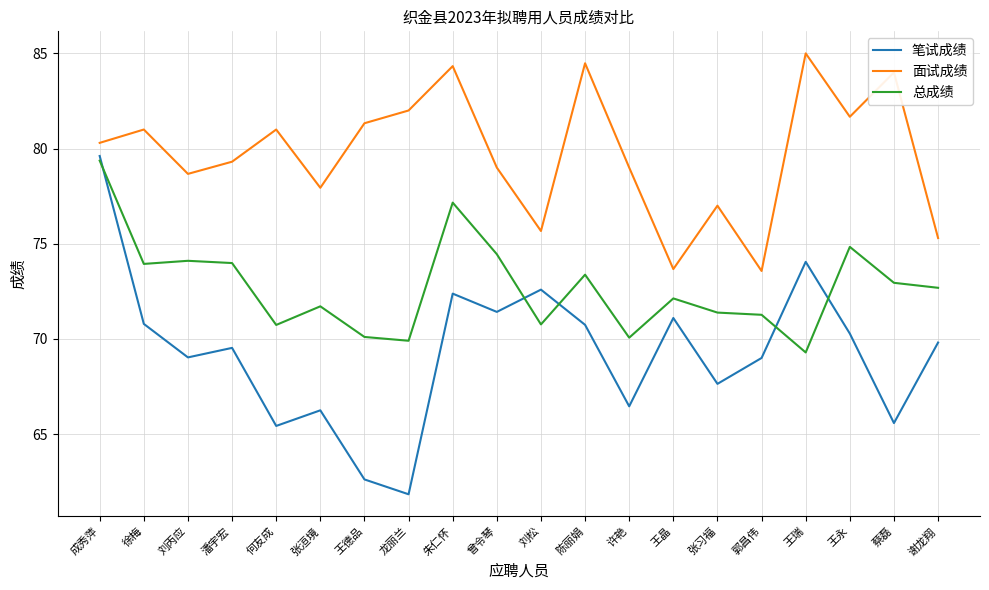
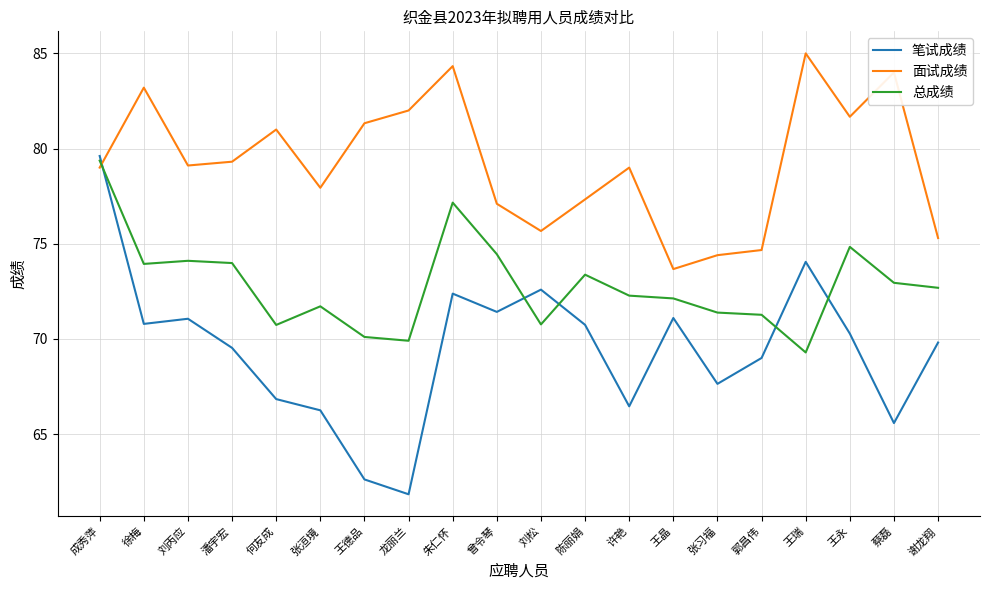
  {
    "笔试成绩": {
      "成秀萍": 79.6,
      "徐梅": 70.8,
-     "刘丙应": 69.0,
+     "刘丙应": 71.1,
      "潘宇宏": 69.5,
-     "何友成": 65.4,
+     "何友成": 66.8,
      "张洹境": 66.3,
      "王德品": 62.6,
      "龙丽兰": 61.8,
      "朱仁怀": 72.4,
      "曾令琴": 71.4,
      "刘松": 72.6,
      "陈丽娟": 70.7,
      "许艳": 66.5,
      "王晶": 71.1,
      "张习福": 67.6,
      "郭昌伟": 69.0,
      "王瑞": 74.1,
      "王永": 70.3,
      "蔡磊": 65.6,
      "谢龙翔": 69.8
    },
    "面试成绩": {
-     "成秀萍": 80.3,
-     "徐梅": 81.0,
-     "刘丙应": 78.7,
+     "成秀萍": 79.0,
+     "徐梅": 83.2,
+     "刘丙应": 79.1,
      "潘宇宏": 79.3,
      "何友成": 81.0,
      "张洹境": 77.9,
      "王德品": 81.3,
      "龙丽兰": 82.0,
      "朱仁怀": 84.3,
-     "曾令琴": 79.0,
+     "曾令琴": 77.1,
      "刘松": 75.7,
-     "陈丽娟": 84.5,
+     "陈丽娟": 77.3,
      "许艳": 79.0,
      "王晶": 73.7,
-     "张习福": 77.0,
-     "郭昌伟": 73.6,
+     "张习福": 74.4,
+     "郭昌伟": 74.7,
      "王瑞": 85.0,
      "王永": 81.7,
      "谢龙翔": 75.3
    },
    "总成绩": {
      "成秀萍": 79.4,
      "徐梅": 73.9,
      "刘丙应": 74.1,
      "潘宇宏": 74.0,
      "何友成": 70.7,
      "张洹境": 71.7,
      "王德品": 70.1,
      "龙丽兰": 69.9,
      "朱仁怀": 77.2,
      "曾令琴": 74.5,
      "刘松": 70.8,
      "陈丽娟": 73.4,
-     "许艳": 70.1,
+     "许艳": 72.3,
      "王晶": 72.1,
      "张习福": 71.4,
      "郭昌伟": 71.3,
      "王瑞": 69.3,
      "王永": 74.8,
      "蔡磊": 72.9,
      "谢龙翔": 72.7
    }
  }
